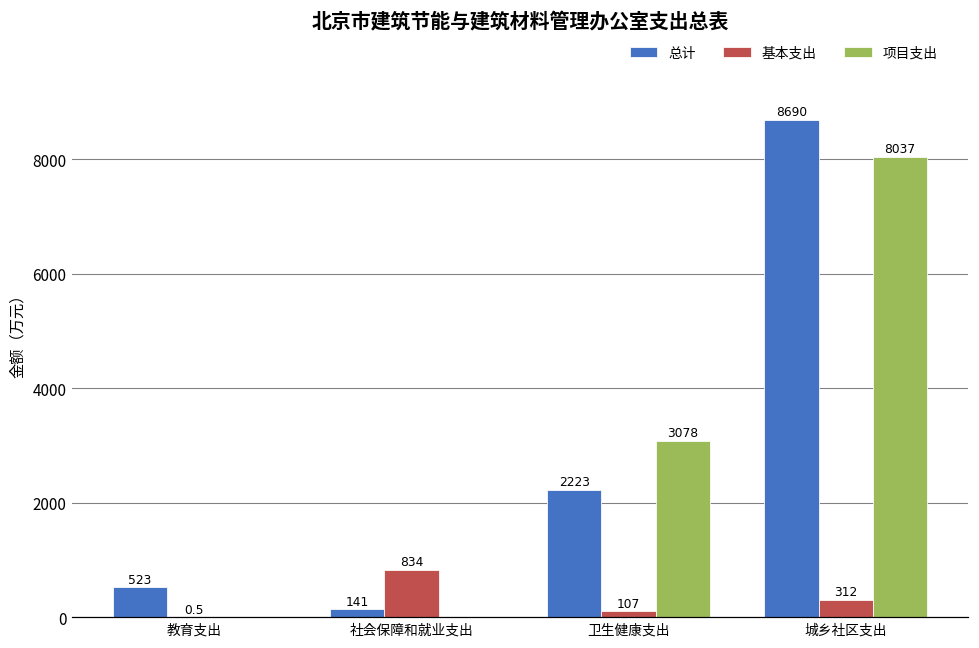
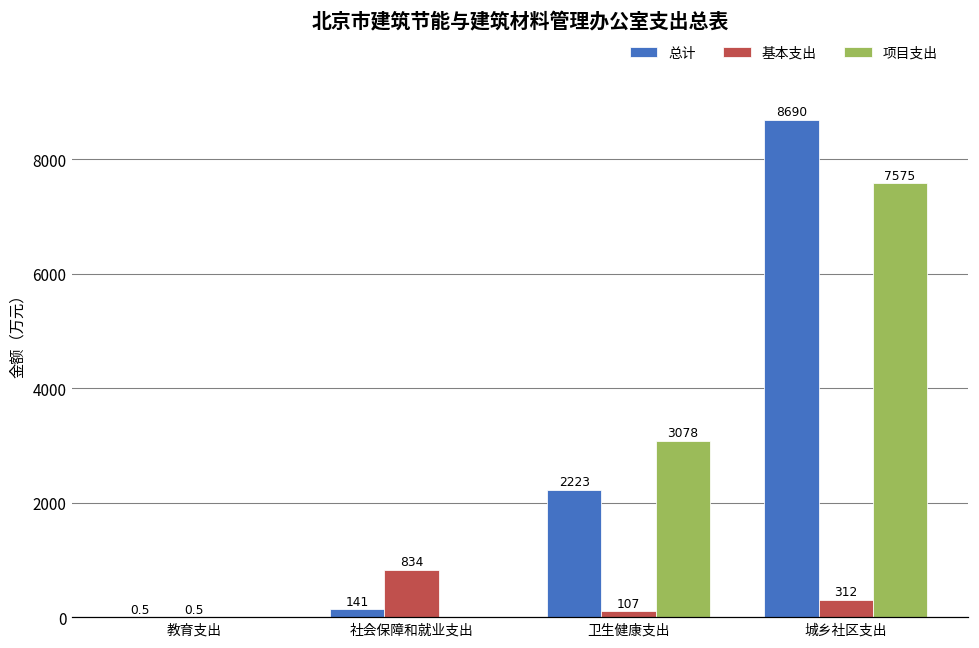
  {
    "总计": {
-     "教育支出": 523,
+     "教育支出": 0.5,
      "社会保障和就业支出": 141,
      "卫生健康支出": 2223,
      "城乡社区支出": 8690
    },
    "基本支出": {
      "教育支出": 0.5,
      "社会保障和就业支出": 834,
      "卫生健康支出": 107,
      "城乡社区支出": 312
    },
    "项目支出": {
      "卫生健康支出": 3078,
-     "城乡社区支出": 8037
+     "城乡社区支出": 7575
    }
  }
